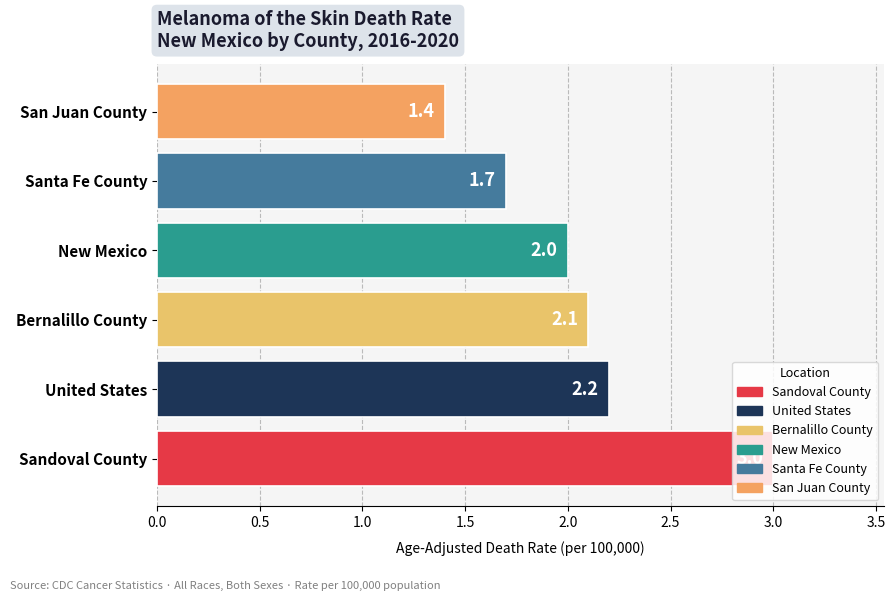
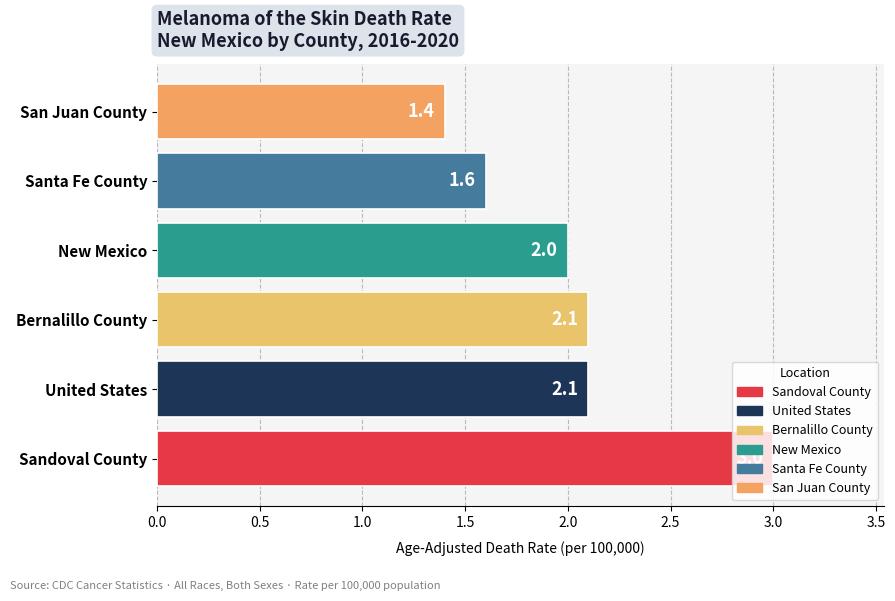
  {
    "San Juan County": 1.4,
-   "Santa Fe County": 1.7,
+   "Santa Fe County": 1.6,
    "New Mexico": 2.0,
    "Bernalillo County": 2.1,
-   "United States": 2.2
+   "United States": 2.1
  }
